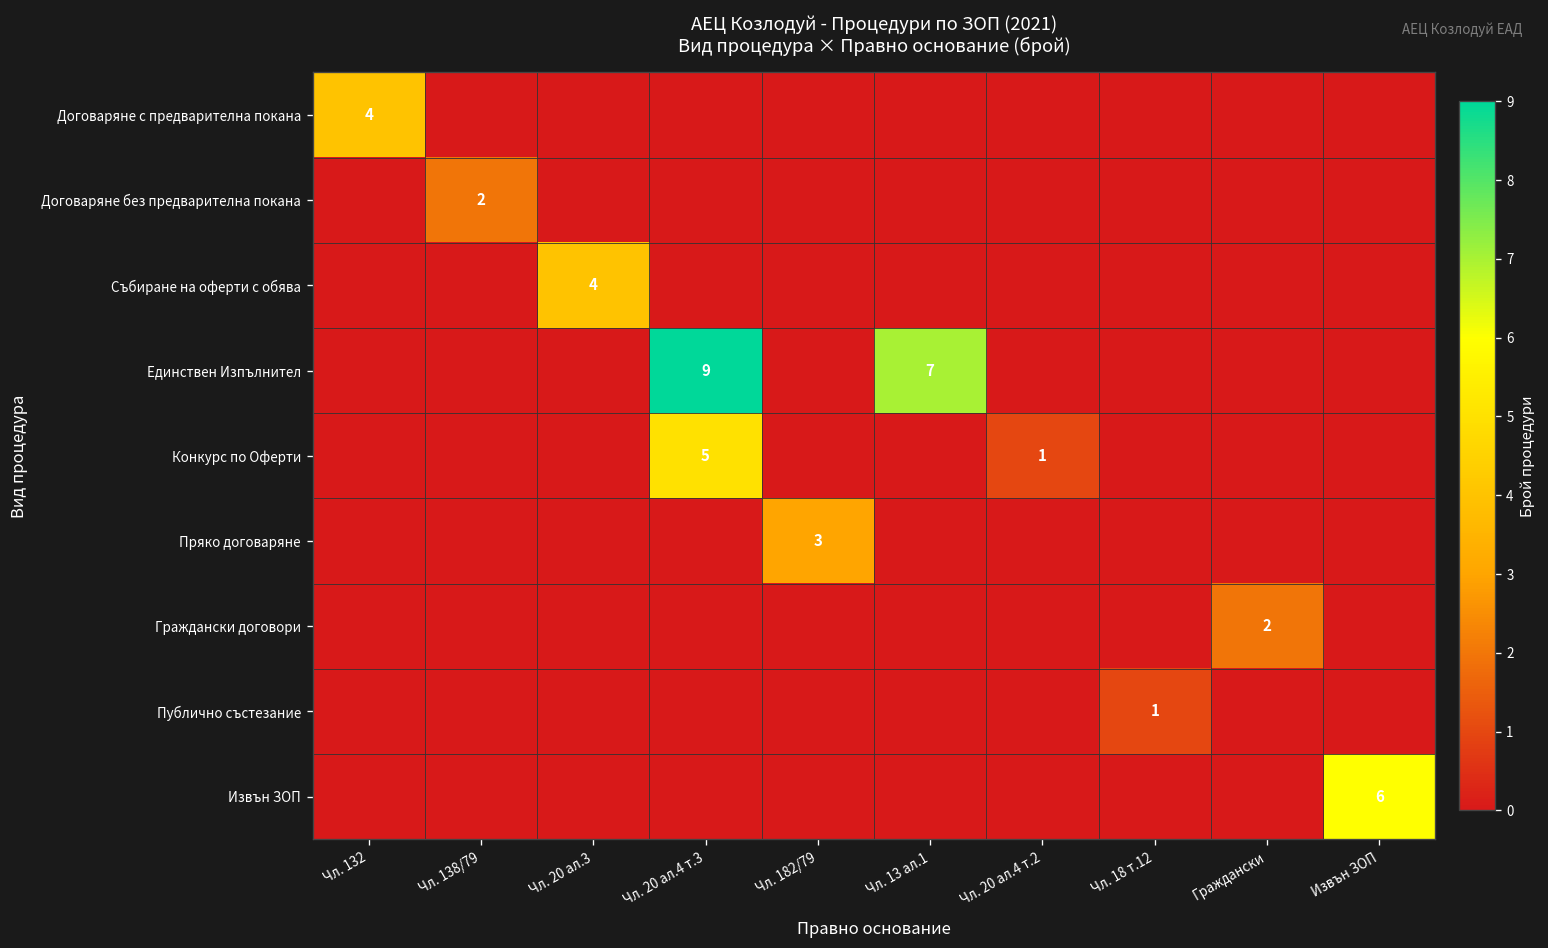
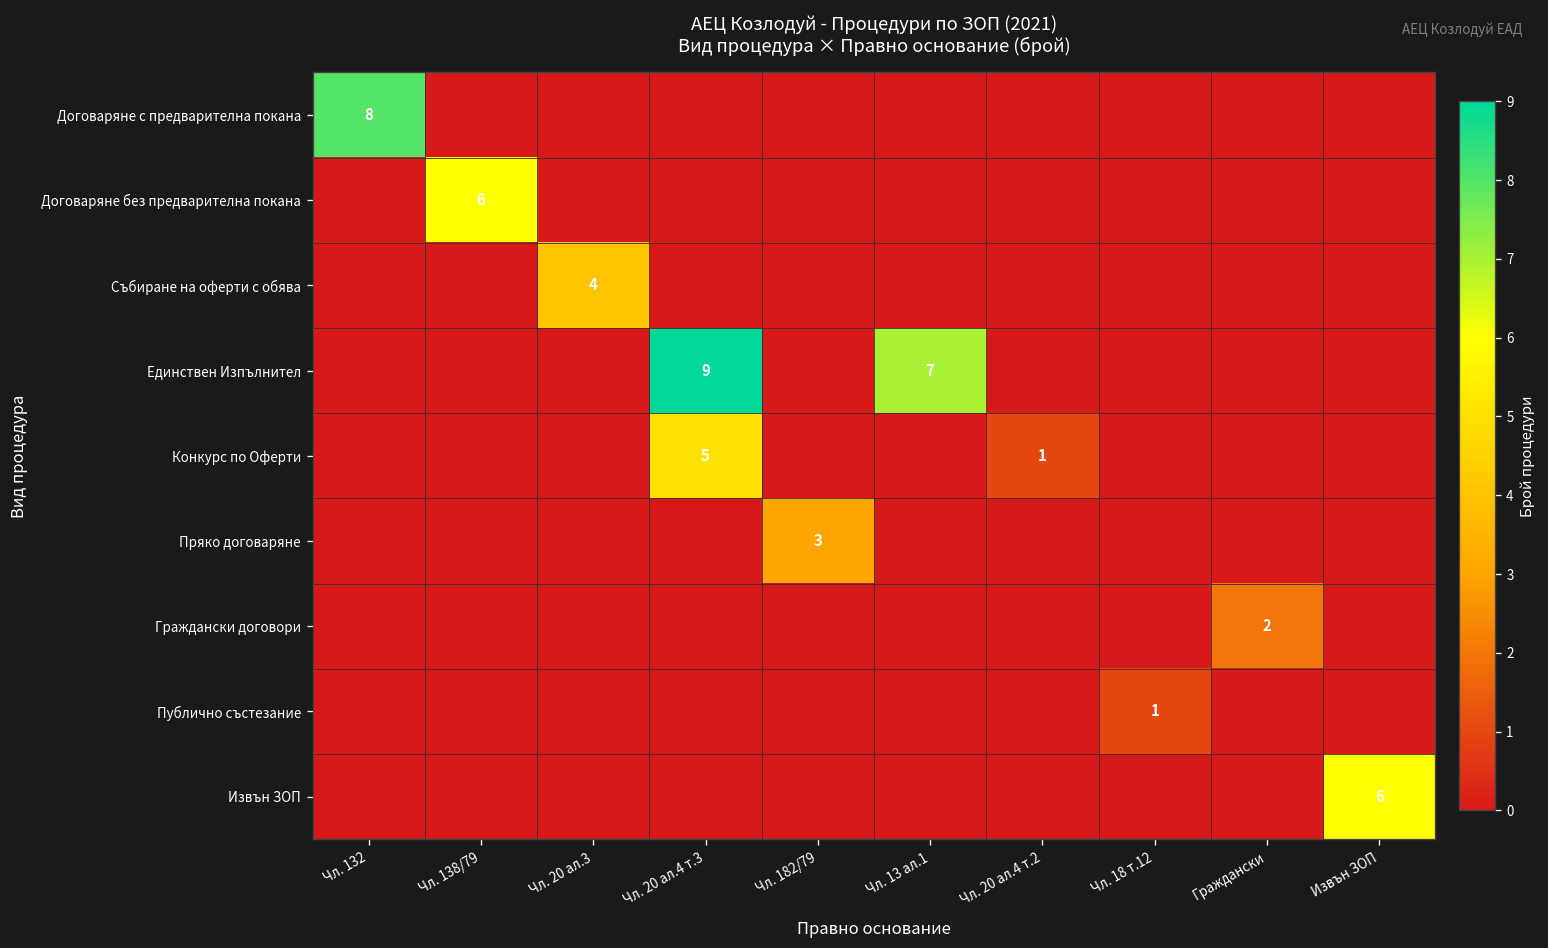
  {
    "Договаряне с предварителна покана": {
-     "Чл. 132": 4
+     "Чл. 132": 8
    },
    "Договаряне без предварителна покана": {
-     "Чл. 138/79": 2
+     "Чл. 138/79": 6
    },
    "Събиране на оферти с обява": {
      "Чл. 20 ал.3": 4
    },
    "Единствен Изпълнител": {
      "Чл. 20 ал.4 т.3": 9,
      "Чл. 13 ал.1": 7
    },
    "Конкурс по Оферти": {
      "Чл. 20 ал.4 т.3": 5,
      "Чл. 20 ал.4 т.2": 1
    },
    "Пряко договаряне": {
      "Чл. 182/79": 3
    },
    "Граждански договори": {
      "Граждански": 2
    },
    "Публично състезание": {
      "Чл. 18 т.12": 1
    },
    "Извън ЗОП": {
      "Извън ЗОП": 6
    }
  }
